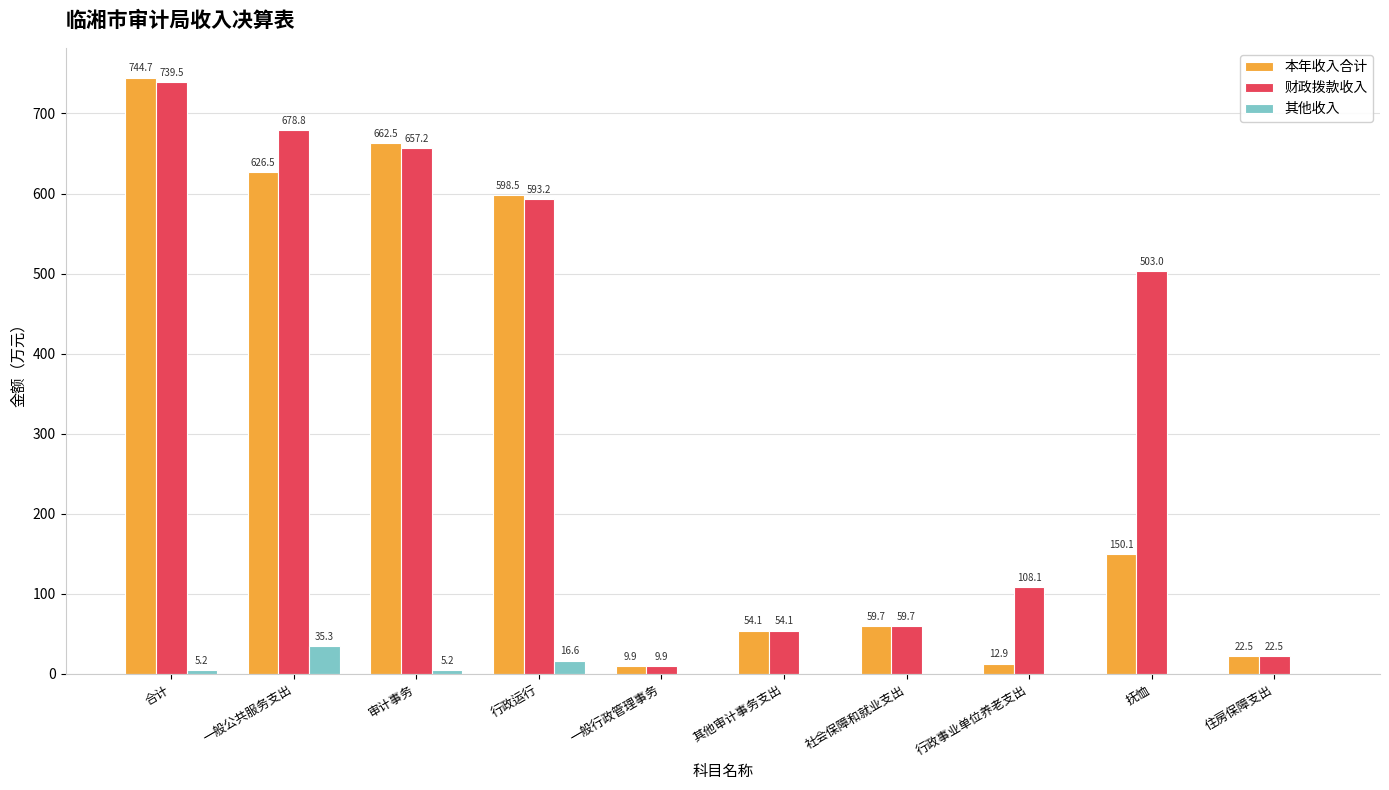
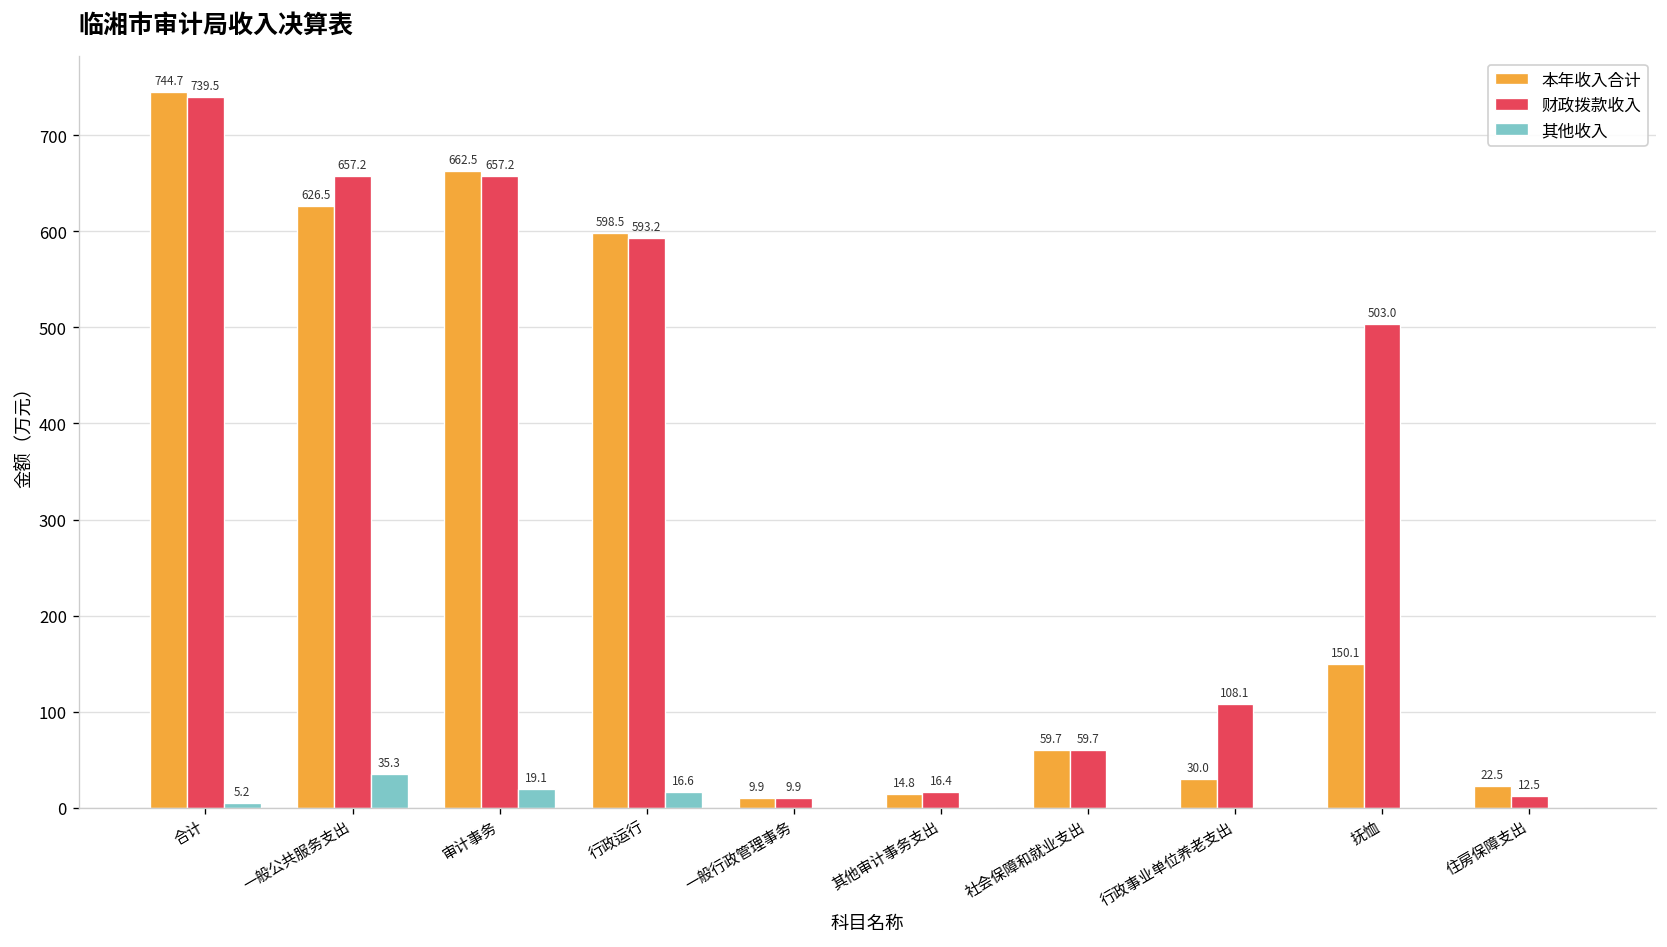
  {
    "本年收入合计": {
      "合计": 744.7,
      "一般公共服务支出": 626.5,
      "审计事务": 662.5,
      "行政运行": 598.5,
      "一般行政管理事务": 9.9,
-     "其他审计事务支出": 54.1,
+     "其他审计事务支出": 14.8,
      "社会保障和就业支出": 59.7,
-     "行政事业单位养老支出": 12.9,
+     "行政事业单位养老支出": 30.0,
      "抚恤": 150.1,
      "住房保障支出": 22.5
    },
    "财政拨款收入": {
      "合计": 739.5,
-     "一般公共服务支出": 678.8,
+     "一般公共服务支出": 657.2,
      "审计事务": 657.2,
      "行政运行": 593.2,
      "一般行政管理事务": 9.9,
-     "其他审计事务支出": 54.1,
+     "其他审计事务支出": 16.4,
      "社会保障和就业支出": 59.7,
      "行政事业单位养老支出": 108.1,
      "抚恤": 503.0,
-     "住房保障支出": 22.5
+     "住房保障支出": 12.5
    },
    "其他收入": {
      "合计": 5.2,
      "一般公共服务支出": 35.3,
-     "审计事务": 5.2,
+     "审计事务": 19.1,
      "行政运行": 16.6
    }
  }
